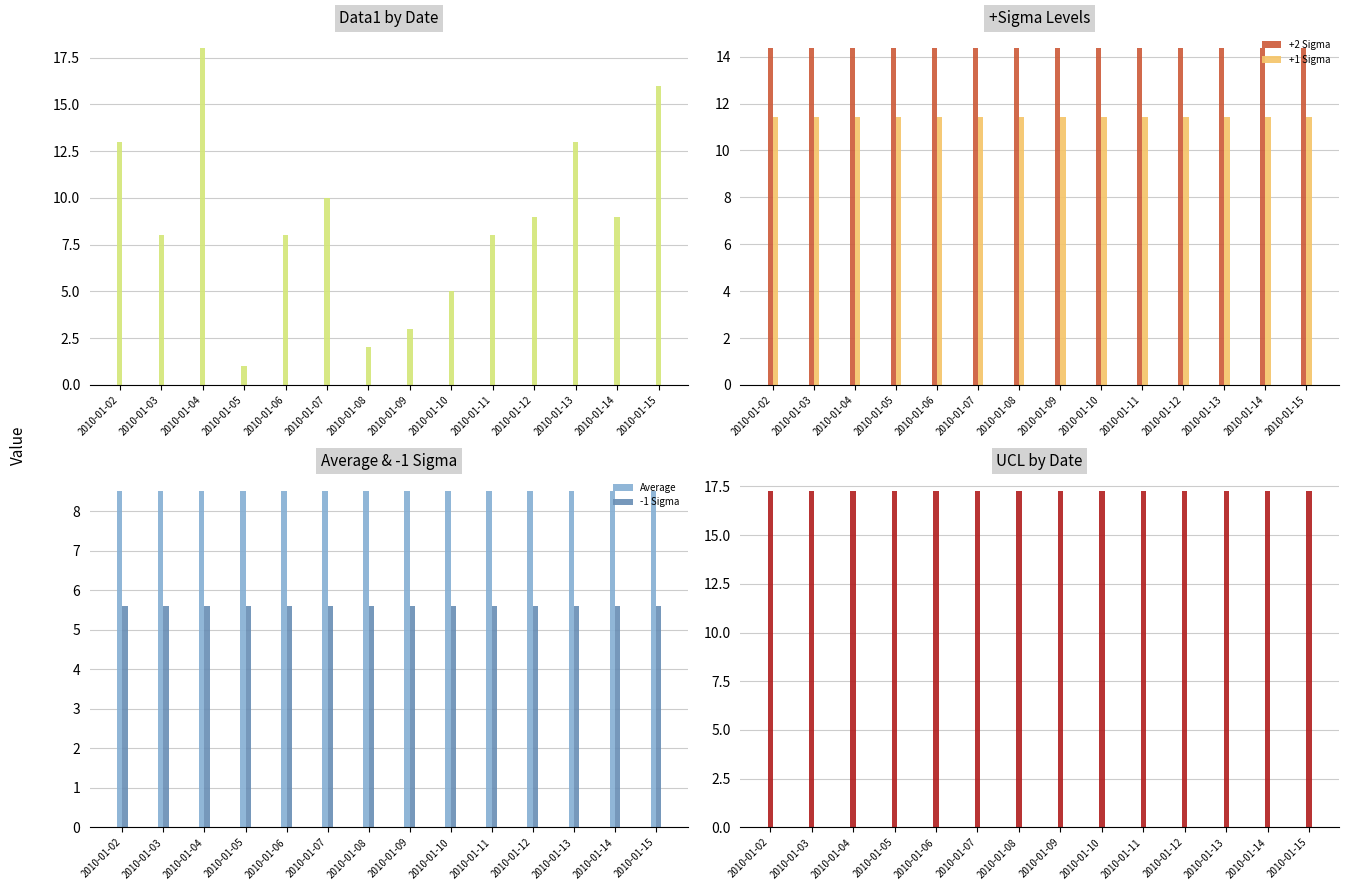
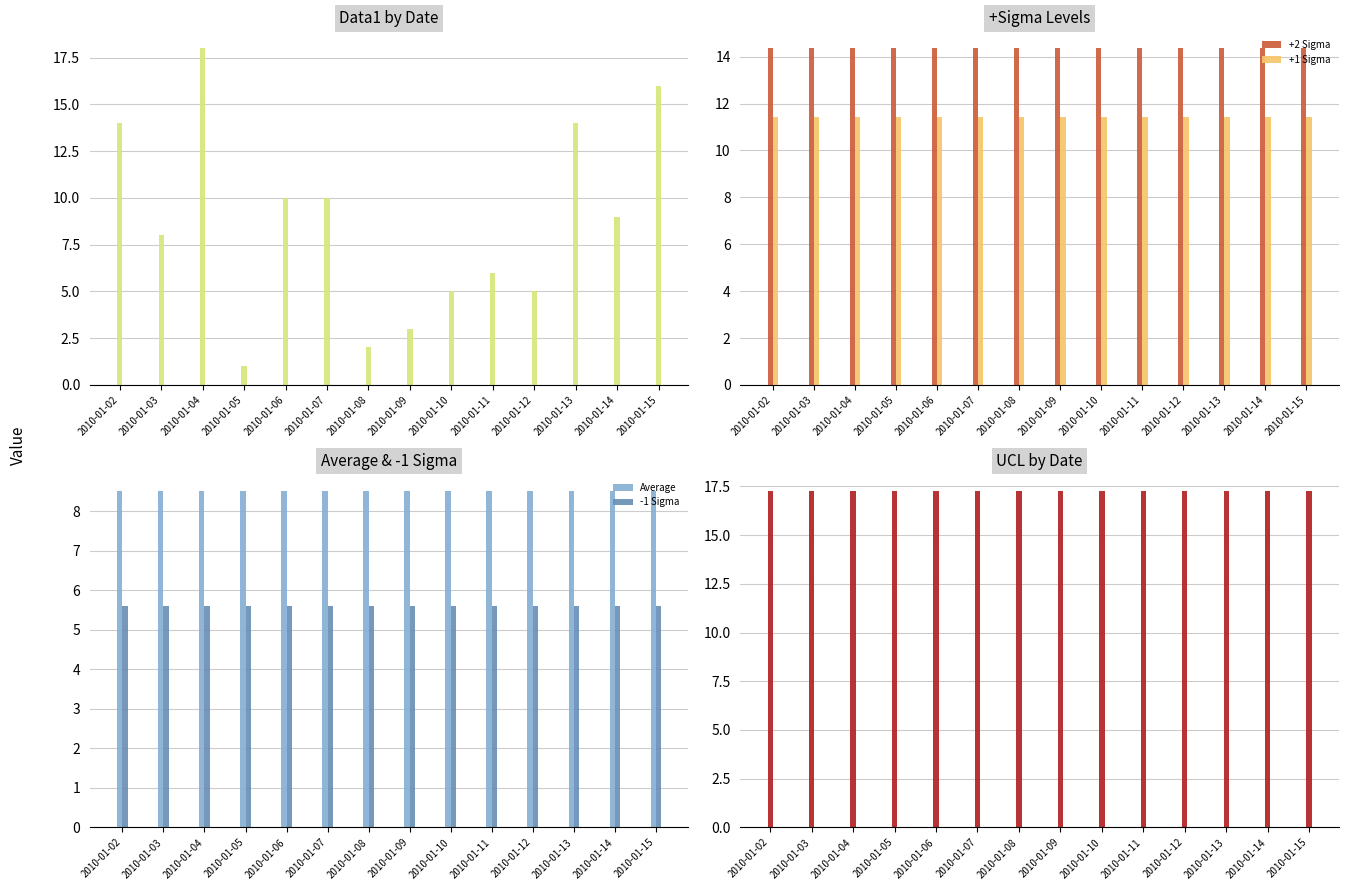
  {
    "Data1 by Date": {
-     "2010-01-02": 13,
+     "2010-01-02": 14,
      "2010-01-03": 8,
      "2010-01-04": 18,
      "2010-01-05": 1,
-     "2010-01-06": 8,
+     "2010-01-06": 10,
      "2010-01-07": 10,
      "2010-01-08": 2,
      "2010-01-09": 3,
      "2010-01-10": 5,
-     "2010-01-11": 8,
-     "2010-01-12": 9,
-     "2010-01-13": 13,
+     "2010-01-11": 6,
+     "2010-01-12": 5,
+     "2010-01-13": 14,
      "2010-01-14": 9,
      "2010-01-15": 16
    },
    "+Sigma Levels": {
      "+2 Sigma": {
        "2010-01-02": 14.4,
        "2010-01-03": 14.4,
        "2010-01-04": 14.4,
        "2010-01-05": 14.4,
        "2010-01-06": 14.4,
        "2010-01-07": 14.4,
        "2010-01-08": 14.4,
        "2010-01-09": 14.4,
        "2010-01-10": 14.4,
        "2010-01-11": 14.4,
        "2010-01-12": 14.4,
        "2010-01-13": 14.4,
        "2010-01-14": 14.4,
        "2010-01-15": 14.4
      },
      "+1 Sigma": {
        "2010-01-02": 11.4,
        "2010-01-03": 11.4,
        "2010-01-04": 11.4,
        "2010-01-05": 11.4,
        "2010-01-06": 11.4,
        "2010-01-07": 11.4,
        "2010-01-08": 11.4,
        "2010-01-09": 11.4,
        "2010-01-10": 11.4,
        "2010-01-11": 11.4,
        "2010-01-12": 11.4,
        "2010-01-13": 11.4,
        "2010-01-14": 11.4,
        "2010-01-15": 11.4
      }
    },
    "UCL by Date": {
      "2010-01-02": 17.3,
      "2010-01-03": 17.3,
      "2010-01-04": 17.3,
      "2010-01-05": 17.3,
      "2010-01-06": 17.3,
      "2010-01-07": 17.3,
      "2010-01-08": 17.3,
      "2010-01-09": 17.3,
      "2010-01-10": 17.3,
      "2010-01-11": 17.3,
      "2010-01-12": 17.3,
      "2010-01-13": 17.3,
      "2010-01-14": 17.3,
      "2010-01-15": 17.3
    }
  }
